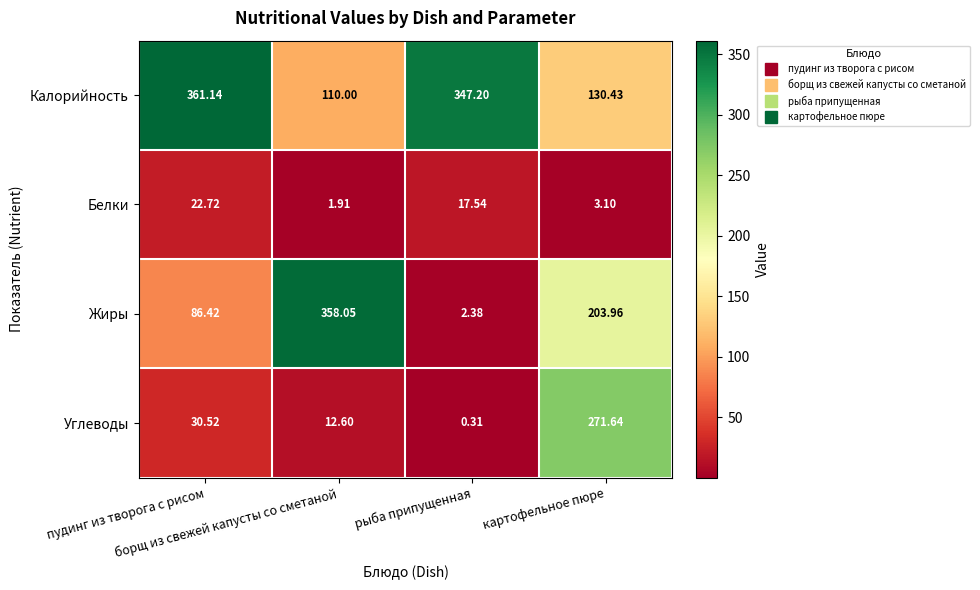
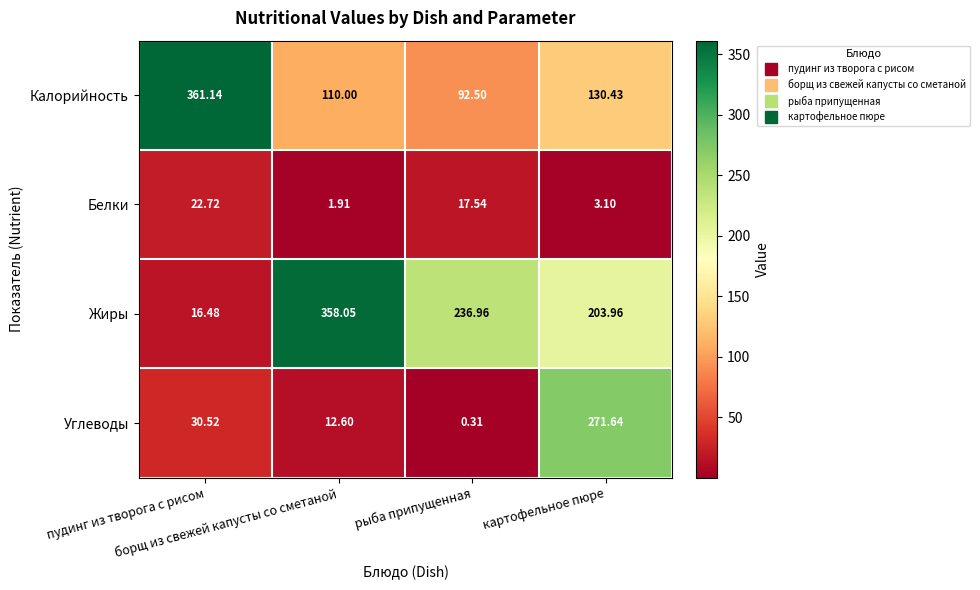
  {
    "Калорийность": {
      "пудинг из творога с рисом": 361.14,
      "борщ из свежей капусты со сметаной": 110.00,
-     "рыба припущенная": 347.20,
+     "рыба припущенная": 92.50,
      "картофельное пюре": 130.43
    },
    "Белки": {
      "пудинг из творога с рисом": 22.72,
      "борщ из свежей капусты со сметаной": 1.91,
      "рыба припущенная": 17.54,
      "картофельное пюре": 3.10
    },
    "Жиры": {
-     "пудинг из творога с рисом": 86.42,
+     "пудинг из творога с рисом": 16.48,
      "борщ из свежей капусты со сметаной": 358.05,
-     "рыба припущенная": 2.38,
+     "рыба припущенная": 236.96,
      "картофельное пюре": 203.96
    },
    "Углеводы": {
      "пудинг из творога с рисом": 30.52,
      "борщ из свежей капусты со сметаной": 12.60,
      "рыба припущенная": 0.31,
      "картофельное пюре": 271.64
    }
  }
